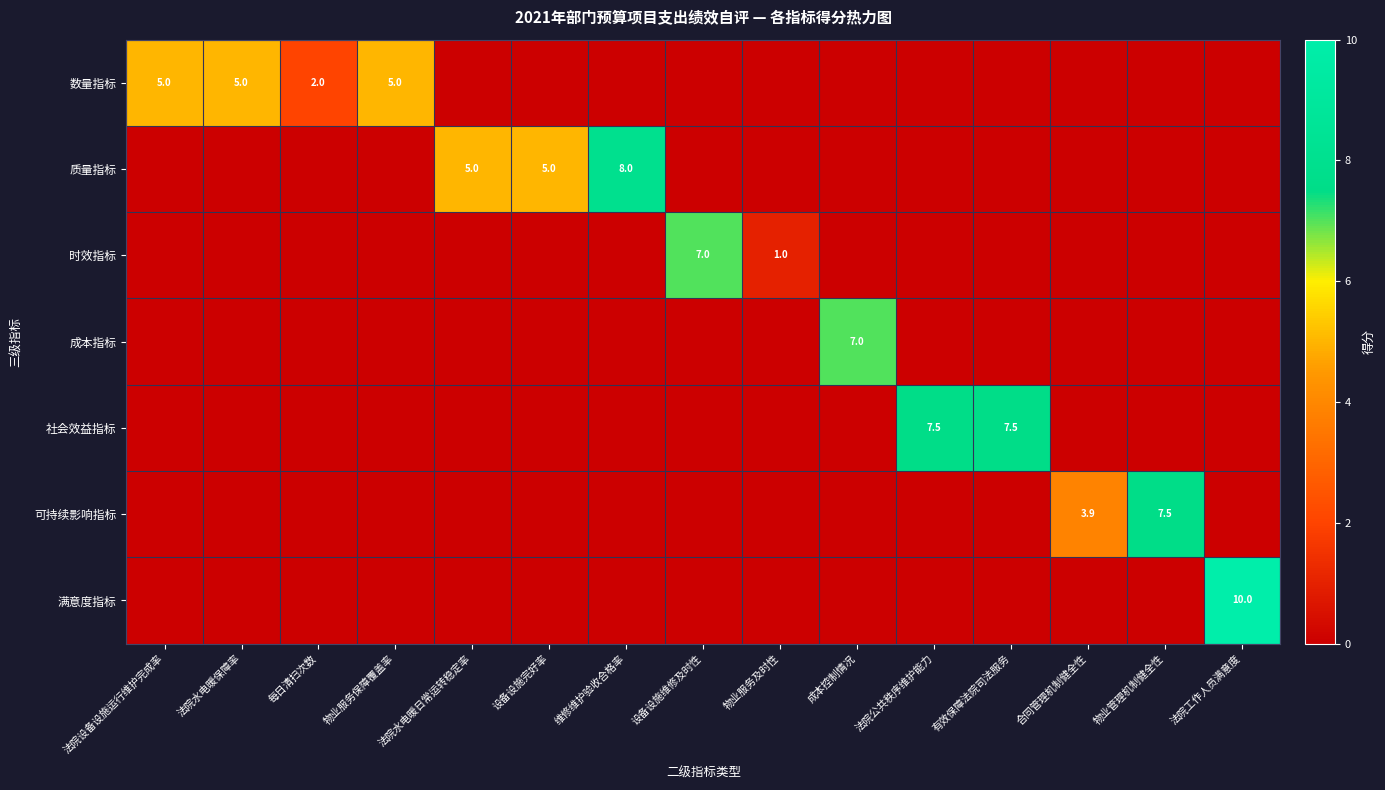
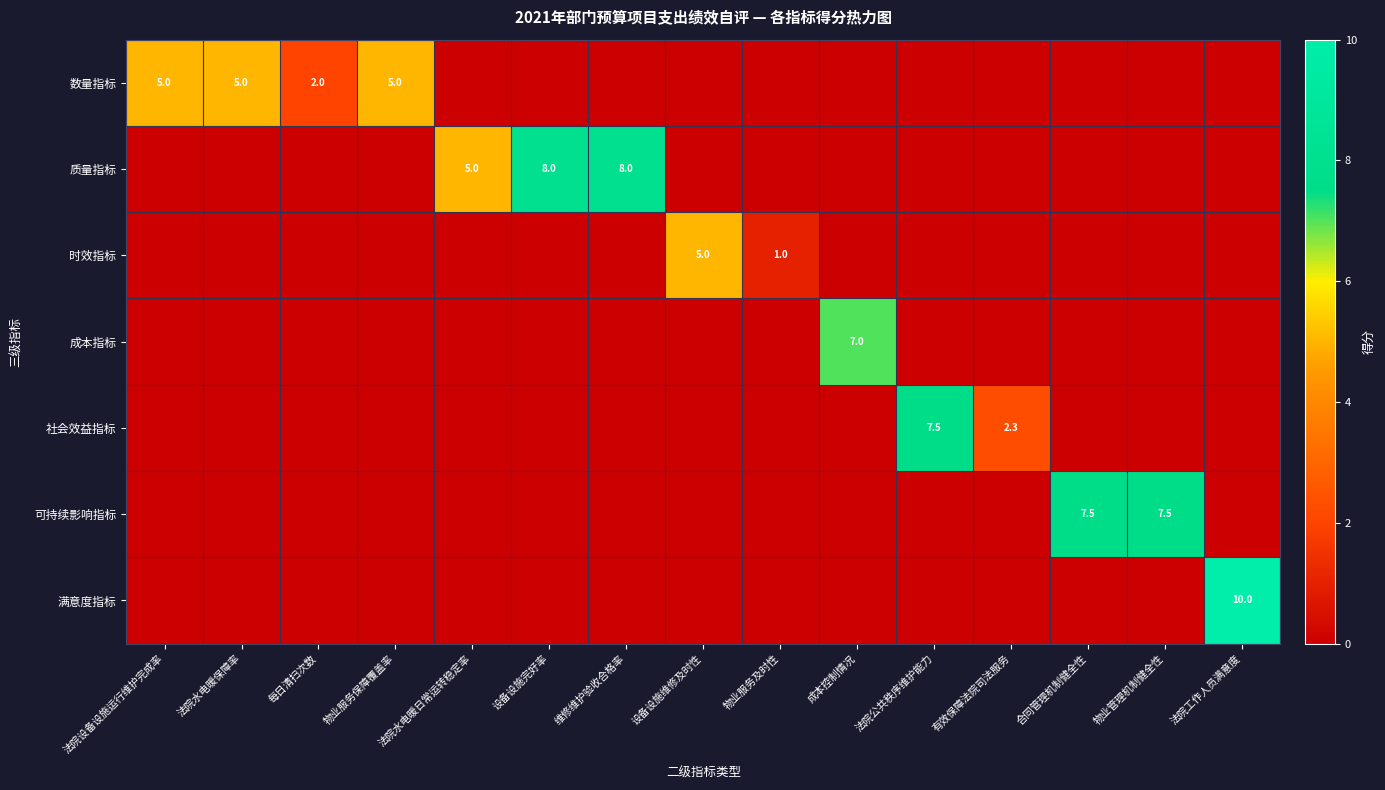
  {
    "数量指标": {
      "法院设备设施运行维护完成率": 5.0,
      "法院水电暖保障率": 5.0,
      "每日清扫次数": 2.0,
      "物业服务保障覆盖率": 5.0
    },
    "质量指标": {
      "法院水电暖日常运转稳定率": 5.0,
-     "设备设施完好率": 5.0,
+     "设备设施完好率": 8.0,
      "维修维护验收合格率": 8.0
    },
    "时效指标": {
-     "设备设施维修及时性": 7.0,
+     "设备设施维修及时性": 5.0,
      "物业服务及时性": 1.0
    },
    "成本指标": {
      "成本控制情况": 7.0
    },
    "社会效益指标": {
      "法院公共秩序维护能力": 7.5,
-     "有效保障法院司法服务": 7.5
+     "有效保障法院司法服务": 2.3
    },
    "可持续影响指标": {
-     "合同管理机制健全性": 3.9,
+     "合同管理机制健全性": 7.5,
      "物业管理机制健全性": 7.5
    },
    "满意度指标": {
      "法院工作人员满意度": 10.0
    }
  }
